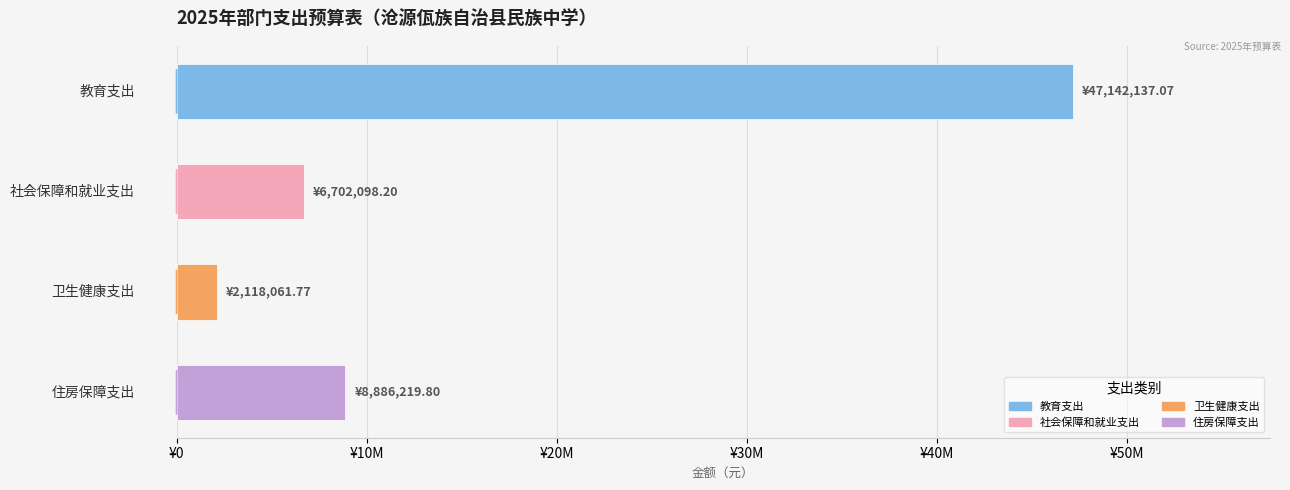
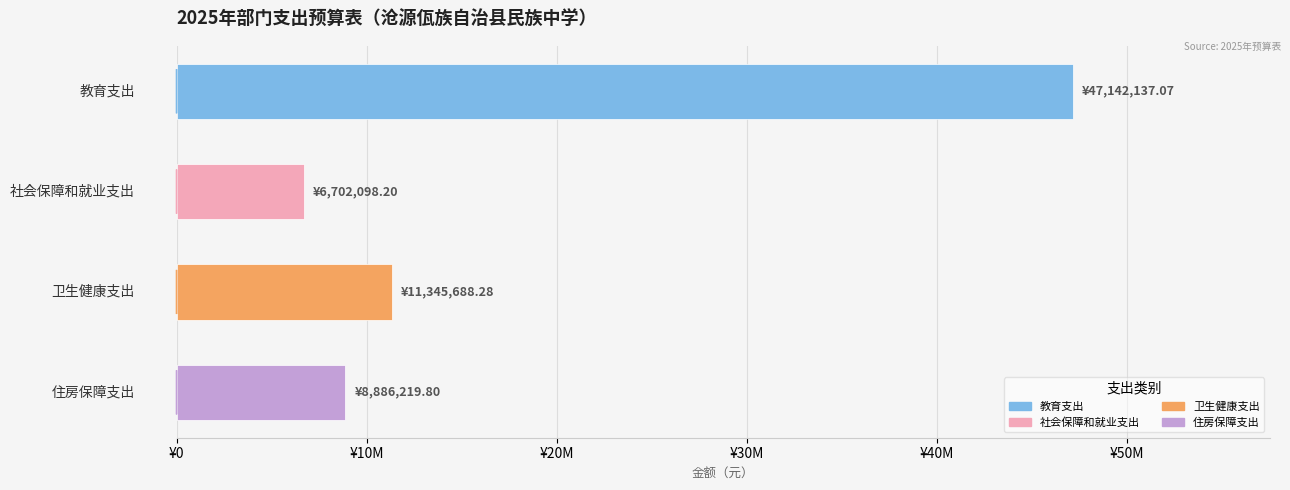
  {
    "教育支出": "¥47,142,137.07",
    "社会保障和就业支出": "¥6,702,098.20",
-   "卫生健康支出": "¥2,118,061.77",
+   "卫生健康支出": "¥11,345,688.28",
    "住房保障支出": "¥8,886,219.80"
  }
